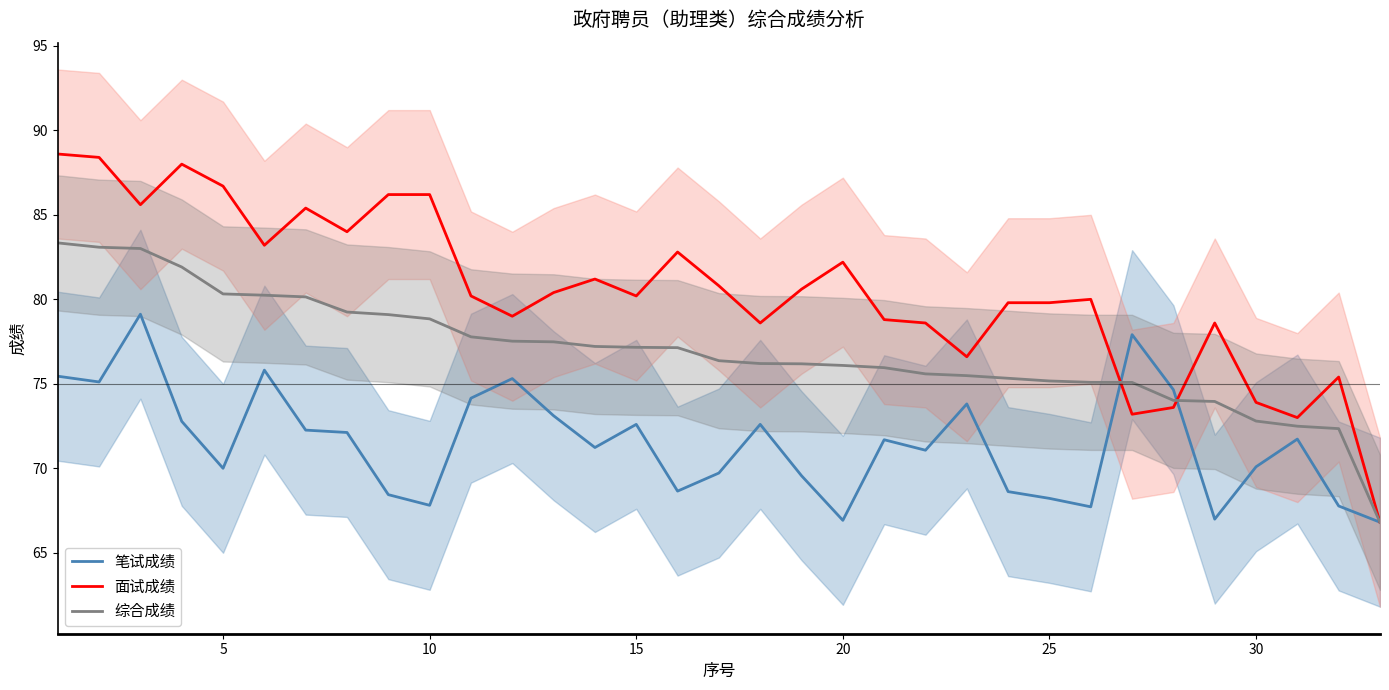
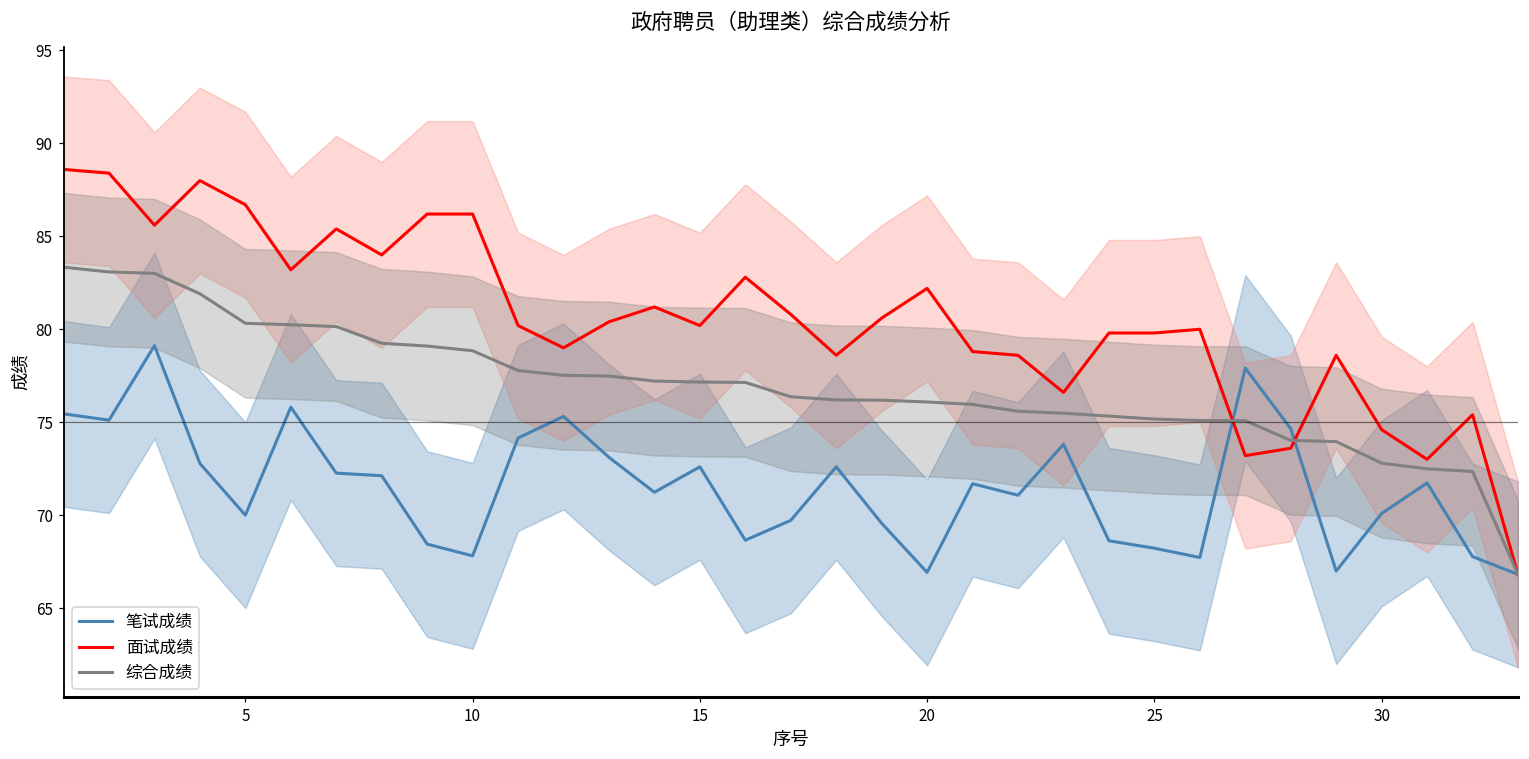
  {
    "面试成绩": {
      "5": 86.7,
      "10": 86.2,
      "15": 80.2,
      "20": 82.2,
      "25": 79.8,
-     "30": 73.9
+     "30": 74.6
    }
  }
